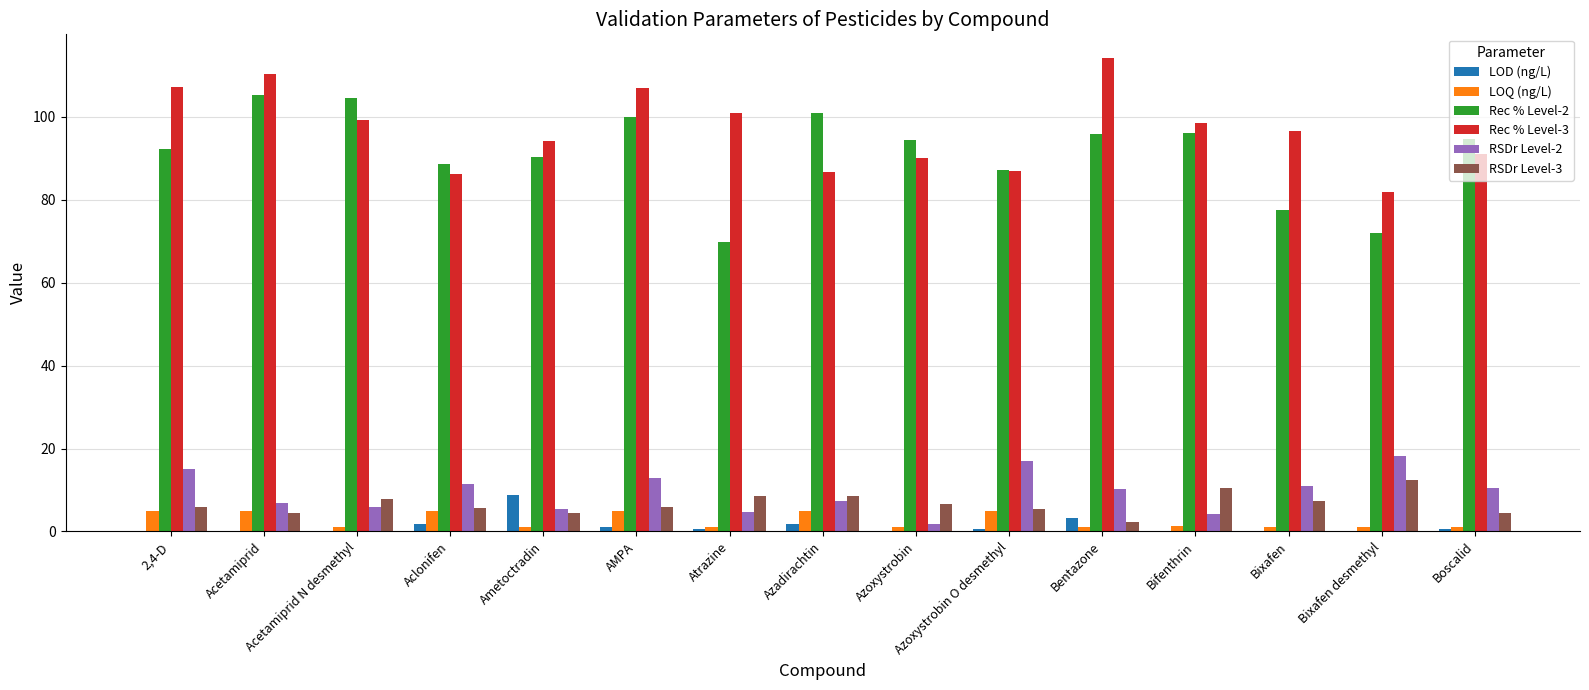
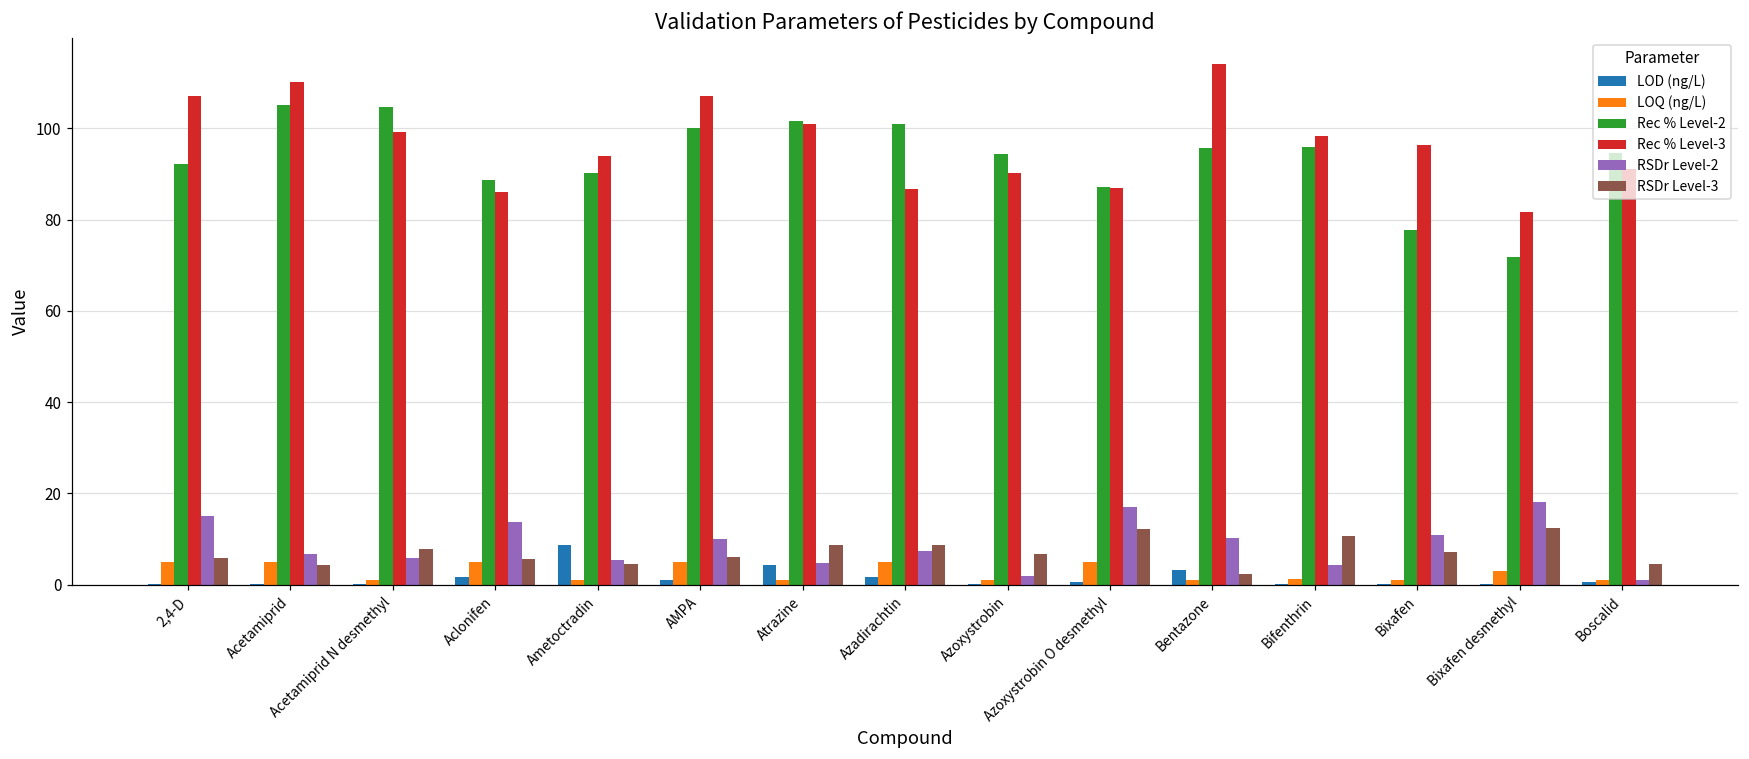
  {
    "LOD (ng/L)": {
      "Aclonifen": 2,
      "Ametoctradin": 9,
      "AMPA": 1,
-     "Atrazine": 1,
+     "Atrazine": 4,
      "Azadirachtin": 2,
      "Bentazone": 3
    },
    "LOQ (ng/L)": {
      "2,4-D": 5,
      "Acetamiprid": 5,
      "Acetamiprid N desmethyl": 1,
      "Aclonifen": 5,
      "Ametoctradin": 1,
      "AMPA": 5,
      "Atrazine": 1,
      "Azadirachtin": 5,
      "Azoxystrobin": 1,
      "Azoxystrobin O desmethyl": 5,
      "Bentazone": 1,
      "Bifenthrin": 1,
      "Bixafen": 1,
-     "Bixafen desmethyl": 1,
+     "Bixafen desmethyl": 3,
      "Boscalid": 1
    },
    "Rec % Level-2": {
      "2,4-D": 92,
      "Acetamiprid": 105,
      "Acetamiprid N desmethyl": 105,
      "Aclonifen": 89,
      "Ametoctradin": 90,
      "AMPA": 100,
-     "Atrazine": 70,
+     "Atrazine": 102,
      "Azadirachtin": 101,
      "Azoxystrobin": 94,
      "Azoxystrobin O desmethyl": 87,
      "Bentazone": 96,
      "Bifenthrin": 96,
      "Bixafen": 78,
      "Bixafen desmethyl": 72
    },
    "Rec % Level-3": {
      "2,4-D": 107,
      "Acetamiprid": 110,
      "Acetamiprid N desmethyl": 99,
      "Aclonifen": 86,
      "Ametoctradin": 94,
      "AMPA": 107,
      "Atrazine": 101,
      "Azadirachtin": 87,
      "Azoxystrobin": 90,
      "Azoxystrobin O desmethyl": 87,
      "Bentazone": 114,
      "Bifenthrin": 98,
      "Bixafen": 96,
      "Bixafen desmethyl": 82
    },
    "RSDr Level-2": {
      "2,4-D": 15,
      "Acetamiprid": 7,
      "Acetamiprid N desmethyl": 6,
-     "Aclonifen": 12,
+     "Aclonifen": 14,
      "Ametoctradin": 5,
-     "AMPA": 13,
+     "AMPA": 10,
      "Atrazine": 5,
      "Azadirachtin": 7,
      "Azoxystrobin": 2,
      "Azoxystrobin O desmethyl": 17,
      "Bentazone": 10,
      "Bifenthrin": 4,
      "Bixafen": 11,
      "Bixafen desmethyl": 18,
-     "Boscalid": 10
+     "Boscalid": 1
    },
    "RSDr Level-3": {
      "2,4-D": 6,
      "Acetamiprid": 4,
      "Acetamiprid N desmethyl": 8,
      "Aclonifen": 6,
      "Ametoctradin": 4,
      "AMPA": 6,
      "Atrazine": 9,
      "Azadirachtin": 9,
      "Azoxystrobin": 7,
-     "Azoxystrobin O desmethyl": 5,
+     "Azoxystrobin O desmethyl": 12,
      "Bentazone": 2,
      "Bifenthrin": 11,
      "Bixafen": 7,
      "Bixafen desmethyl": 12,
      "Boscalid": 4
    }
  }
